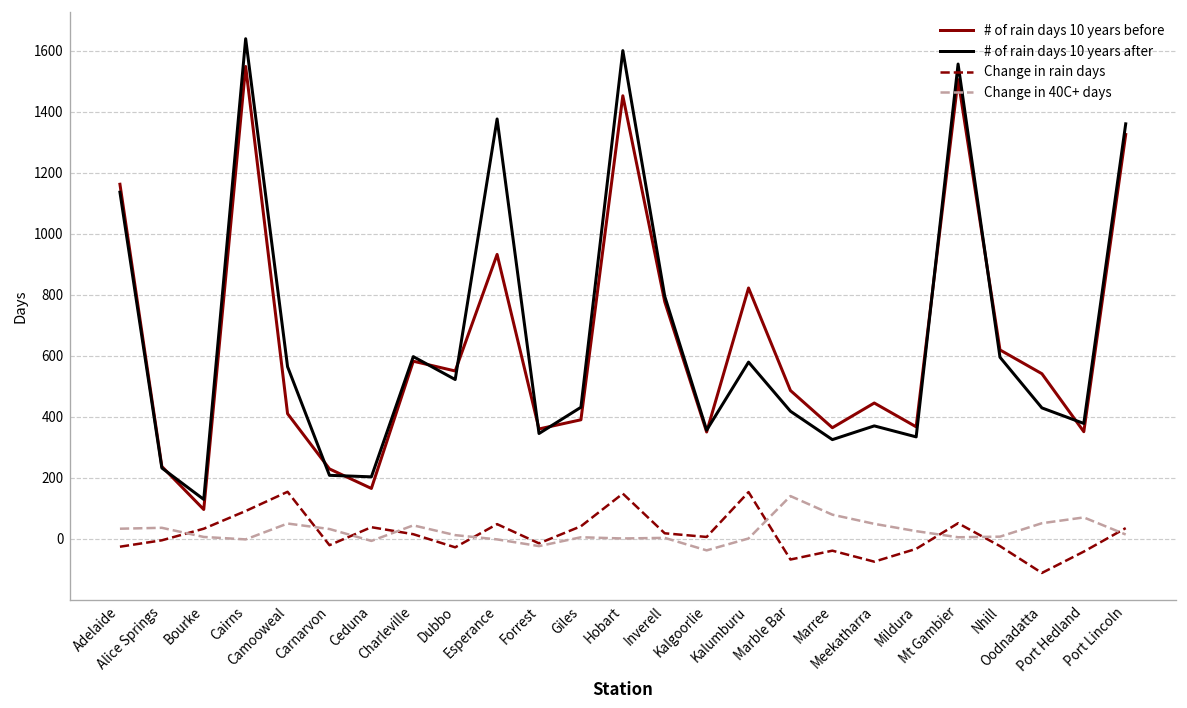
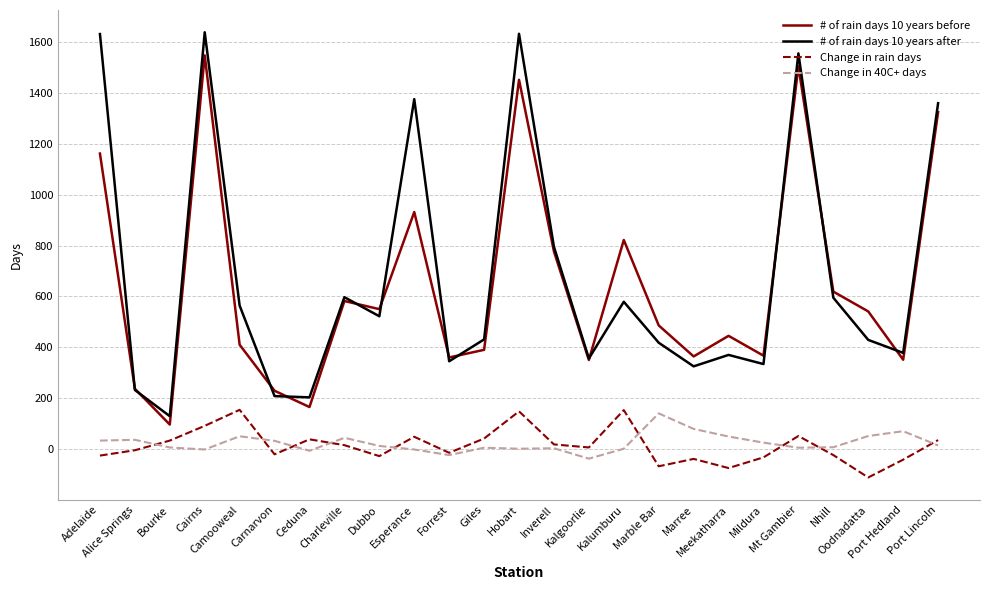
  {
    "# of rain days 10 years after": {
-     "Adelaide": 1140,
+     "Adelaide": 1630,
      "Bourke": 130,
      "Cairns": 1640,
      "Camooweal": 560,
      "Carnarvon": 210,
      "Ceduna": 200,
      "Charleville": 600,
      "Dubbo": 520,
      "Esperance": 1380,
      "Forrest": 350,
      "Giles": 430,
-     "Hobart": 1600,
+     "Hobart": 1630,
      "Inverell": 800,
      "Kalumburu": 580,
      "Marble Bar": 420,
      "Marree": 330,
      "Meekatharra": 370,
      "Mildura": 330,
      "Mt Gambier": 1560,
      "Nhill": 600,
      "Oodnadatta": 430,
      "Port Hedland": 380,
      "Port Lincoln": 1360
    },
    "Change in 40C+ days": {
      "Adelaide": 30,
      "Alice Springs": 40,
      "Bourke": 10,
      "Cairns": 0,
      "Camooweal": 50,
      "Carnarvon": 30,
      "Ceduna": -10,
      "Charleville": 40,
      "Dubbo": 10,
      "Esperance": 0,
      "Giles": 10,
      "Hobart": 0,
      "Inverell": 0,
      "Kalgoorlie": -40,
      "Kalumburu": 0,
      "Marble Bar": 140,
      "Marree": 80,
      "Meekatharra": 50,
      "Mildura": 30,
      "Mt Gambier": 10,
      "Nhill": 10,
      "Oodnadatta": 50,
      "Port Hedland": 70,
      "Port Lincoln": 10
    }
  }
